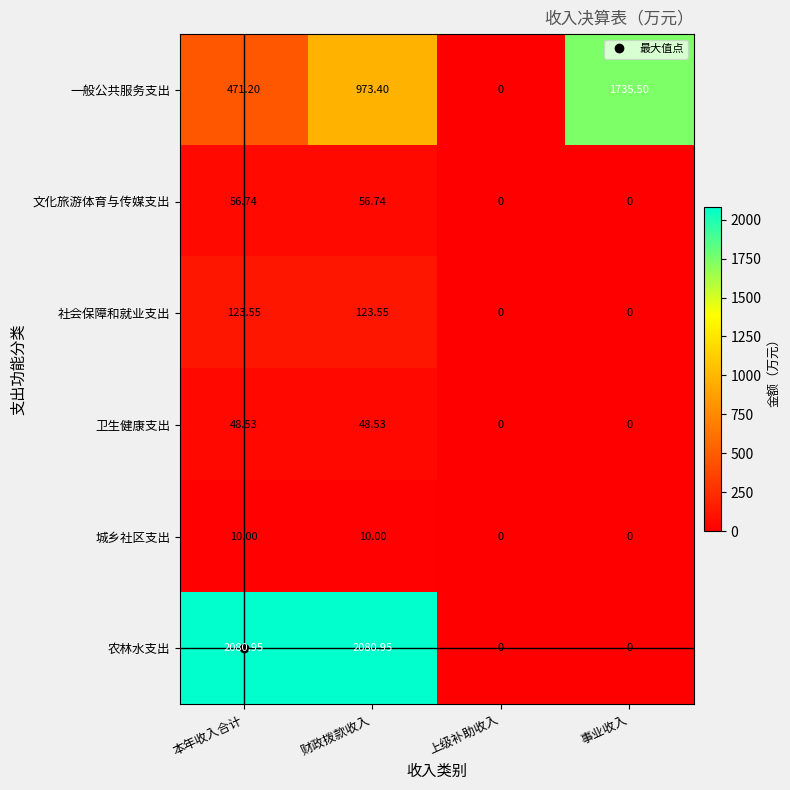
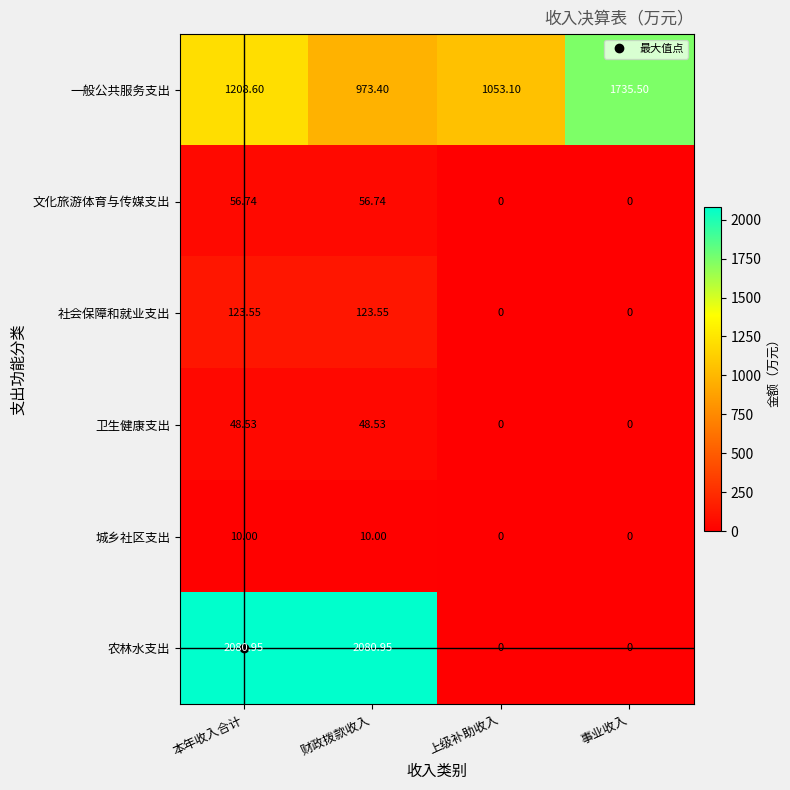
  {
    "一般公共服务支出": {
-     "本年收入合计": 471.20,
+     "本年收入合计": 1208.60,
      "财政拨款收入": 973.40,
-     "上级补助收入": 0,
+     "上级补助收入": 1053.10,
      "事业收入": 1735.50
    },
    "文化旅游体育与传媒支出": {
      "本年收入合计": 56.74,
      "财政拨款收入": 56.74,
      "上级补助收入": 0,
      "事业收入": 0
    },
    "社会保障和就业支出": {
      "本年收入合计": 123.55,
      "财政拨款收入": 123.55,
      "上级补助收入": 0,
      "事业收入": 0
    },
    "卫生健康支出": {
      "本年收入合计": 48.53,
      "财政拨款收入": 48.53,
      "上级补助收入": 0,
      "事业收入": 0
    },
    "城乡社区支出": {
      "本年收入合计": 10.00,
      "财政拨款收入": 10.00,
      "上级补助收入": 0,
      "事业收入": 0
    },
    "农林水支出": {
      "财政拨款收入": 2080.95,
      "上级补助收入": 0,
      "事业收入": 0
    }
  }
